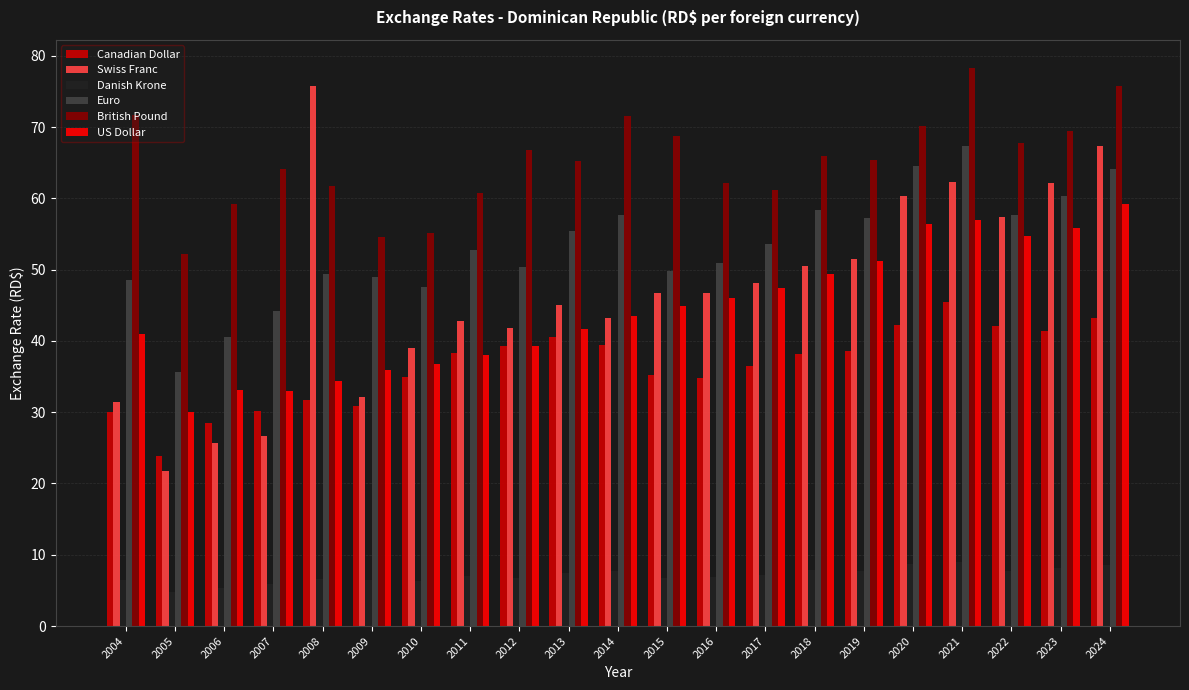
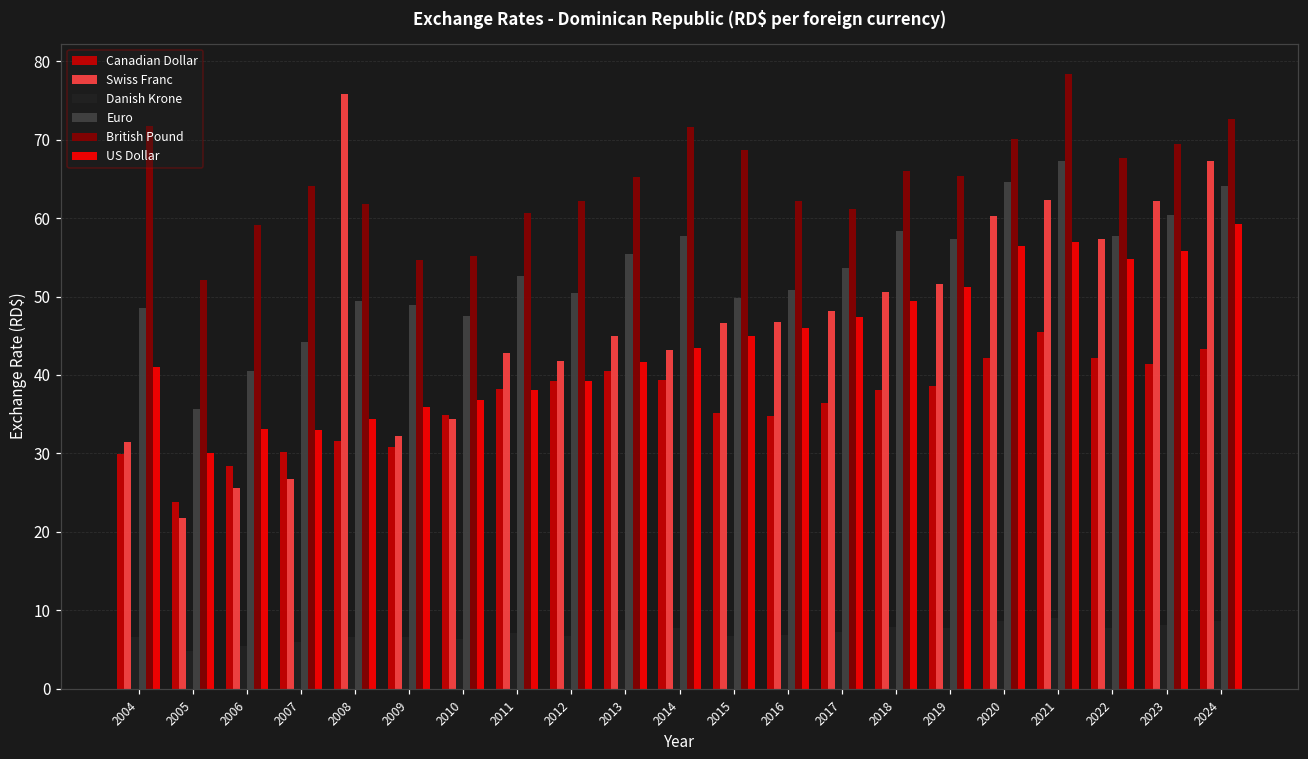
  {
    "Swiss Franc": {
      "2004": 31,
      "2005": 22,
      "2006": 26,
      "2007": 27,
      "2008": 76,
      "2009": 32,
-     "2010": 39,
+     "2010": 34,
      "2011": 43,
      "2012": 42,
      "2013": 45,
      "2014": 43,
      "2015": 47,
      "2016": 47,
      "2017": 48,
      "2018": 51,
      "2019": 52,
      "2020": 60,
      "2021": 62,
      "2022": 57,
      "2023": 62,
      "2024": 67
    },
    "British Pound": {
      "2005": 52,
      "2006": 59,
      "2007": 64,
      "2008": 62,
      "2009": 55,
      "2010": 55,
      "2011": 61,
-     "2012": 67,
+     "2012": 62,
      "2013": 65,
      "2014": 72,
      "2015": 69,
      "2016": 62,
      "2017": 61,
      "2018": 66,
      "2019": 65,
      "2020": 70,
      "2021": 78,
      "2022": 68,
      "2023": 69,
-     "2024": 76
+     "2024": 73
    }
  }
